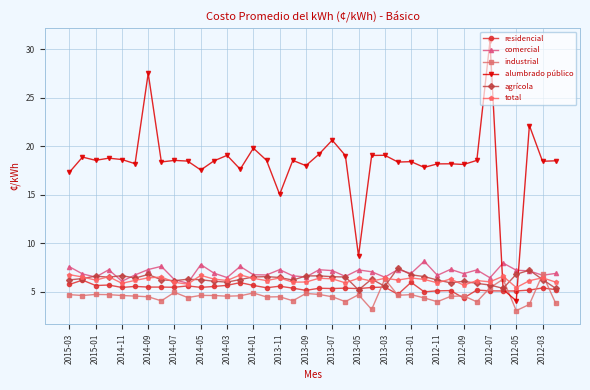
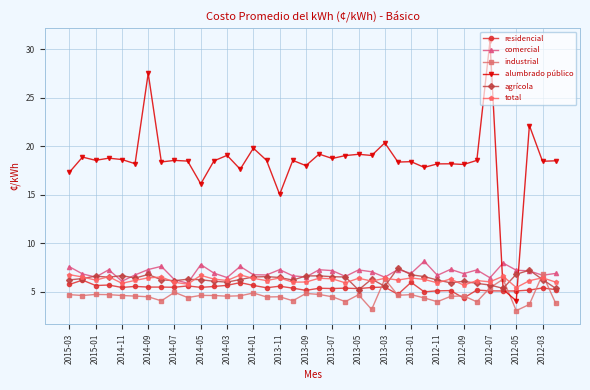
  {
    "alumbrado público": {
      "2015-03": 17,
      "2015-01": 19,
      "2014-11": 19,
      "2014-09": 28,
      "2014-07": 19,
-     "2014-05": 18,
+     "2014-05": 16,
      "2014-03": 19,
      "2014-01": 20,
      "2013-11": 15,
      "2013-09": 18,
-     "2013-07": 21,
-     "2013-05": 9,
-     "2013-03": 19,
+     "2013-07": 19,
+     "2013-05": 19,
+     "2013-03": 20,
      "2013-01": 18,
      "2012-11": 18,
      "2012-09": 18,
      "2012-05": 4,
      "2012-03": 18
    }
  }
